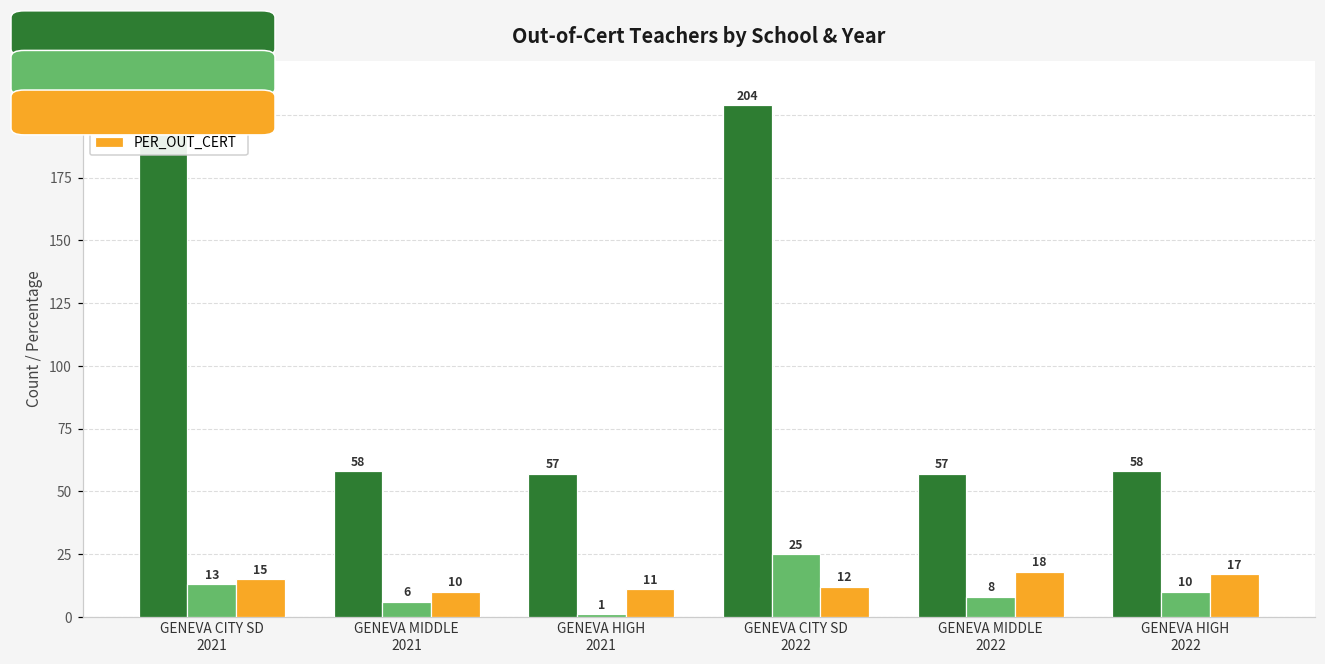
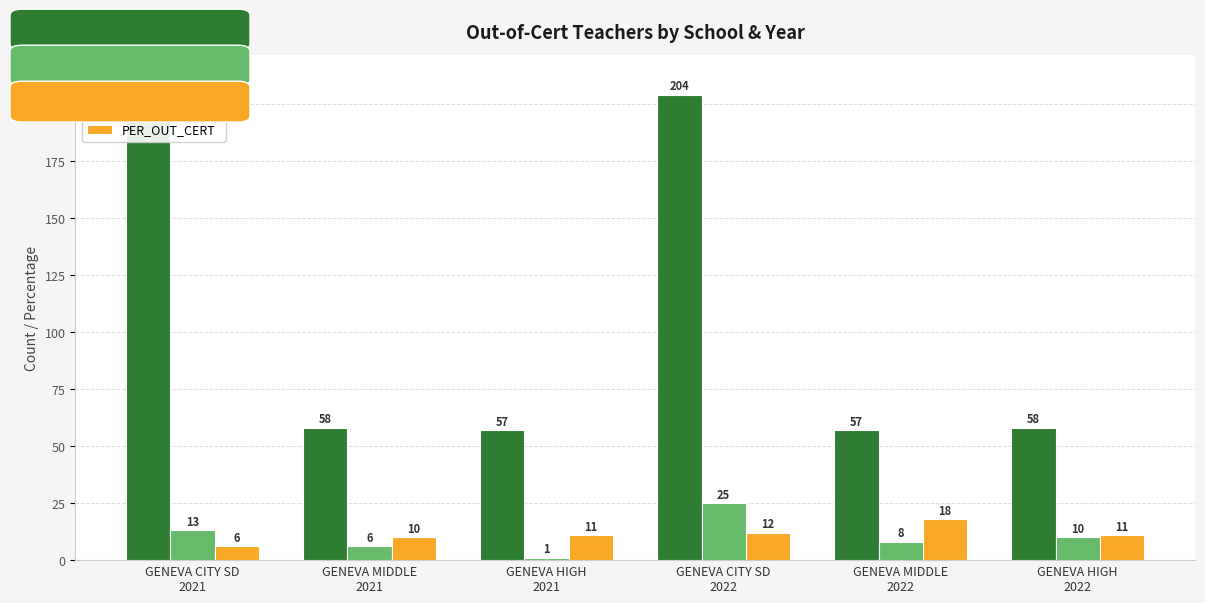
  {
    "PER_OUT_CERT": {
-     "GENEVA CITY SD 2021": 15,
+     "GENEVA CITY SD 2021": 6,
      "GENEVA MIDDLE 2021": 10,
      "GENEVA HIGH 2021": 11,
      "GENEVA CITY SD 2022": 12,
      "GENEVA MIDDLE 2022": 18,
-     "GENEVA HIGH 2022": 17
+     "GENEVA HIGH 2022": 11
    }
  }
